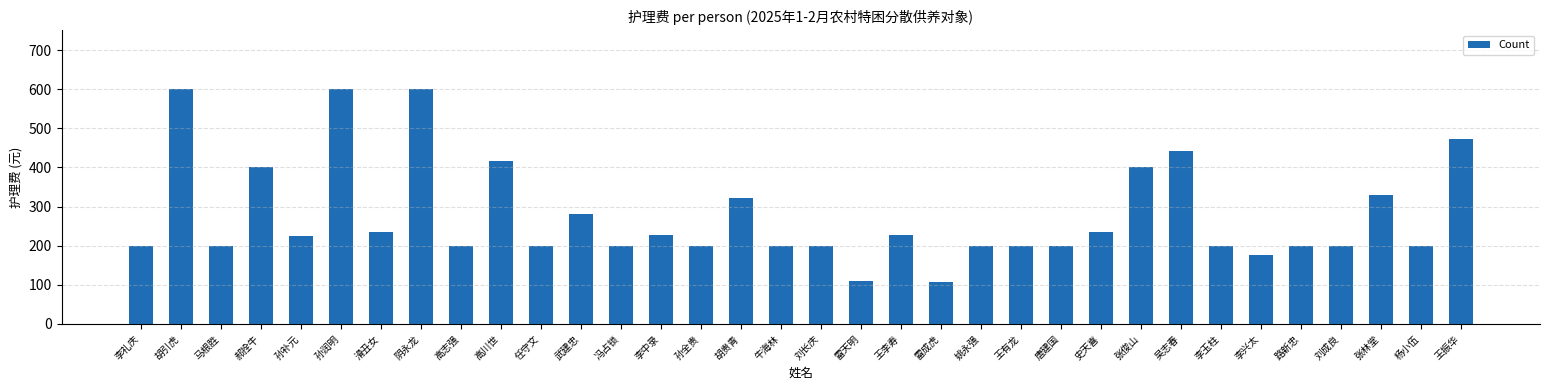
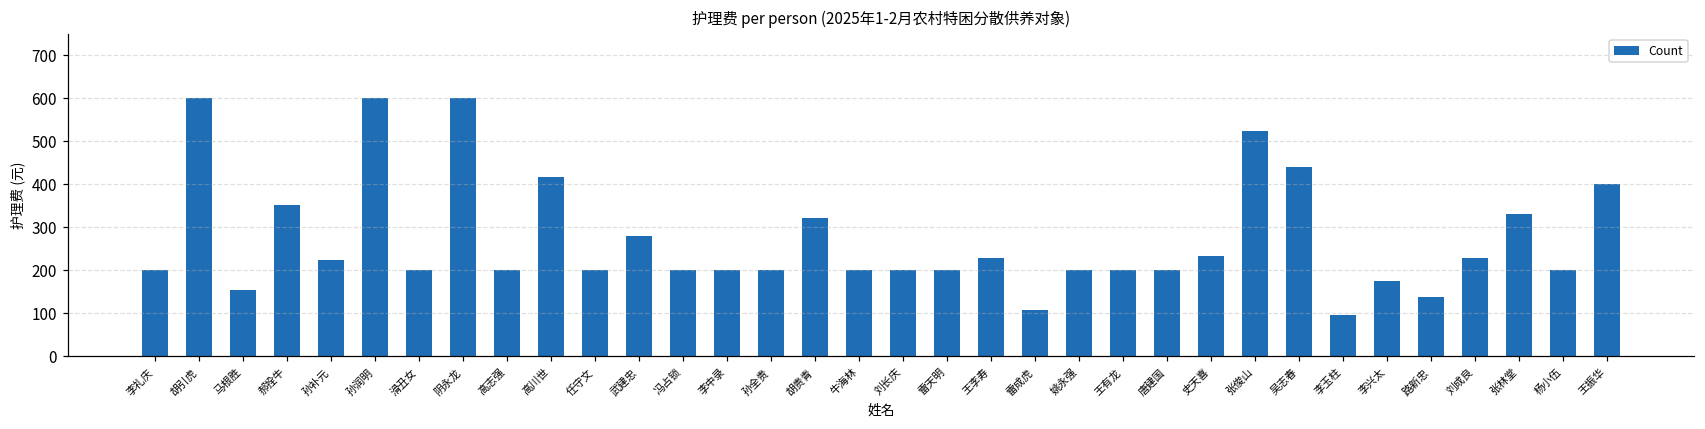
  {
    "李礼庆": 200,
    "胡引虎": 600,
-   "马根胜": 200,
-   "郝拴牛": 400,
+   "马根胜": 150,
+   "郝拴牛": 350,
    "孙补元": 220,
    "孙润明": 600,
-   "滑丑女": 230,
+   "滑丑女": 200,
    "阴永龙": 600,
    "高志强": 200,
    "高川世": 420,
    "任守文": 200,
    "武建忠": 280,
    "冯占锁": 200,
-   "李中录": 230,
+   "李中录": 200,
    "孙全贵": 200,
    "胡贵青": 320,
    "牛海林": 200,
    "刘长庆": 200,
-   "雷天明": 110,
+   "雷天明": 200,
    "王李寿": 230,
    "雷成虎": 110,
    "姚永强": 200,
    "王有龙": 200,
    "唐建国": 200,
    "史天喜": 230,
-   "张俊山": 400,
+   "张俊山": 520,
    "吴志春": 440,
-   "李玉柱": 200,
+   "李玉柱": 100,
    "李兴太": 180,
-   "路新忠": 200,
-   "刘成良": 200,
+   "路新忠": 140,
+   "刘成良": 230,
    "张林堂": 330,
    "杨小伍": 200,
-   "王振华": 470
+   "王振华": 400
  }
